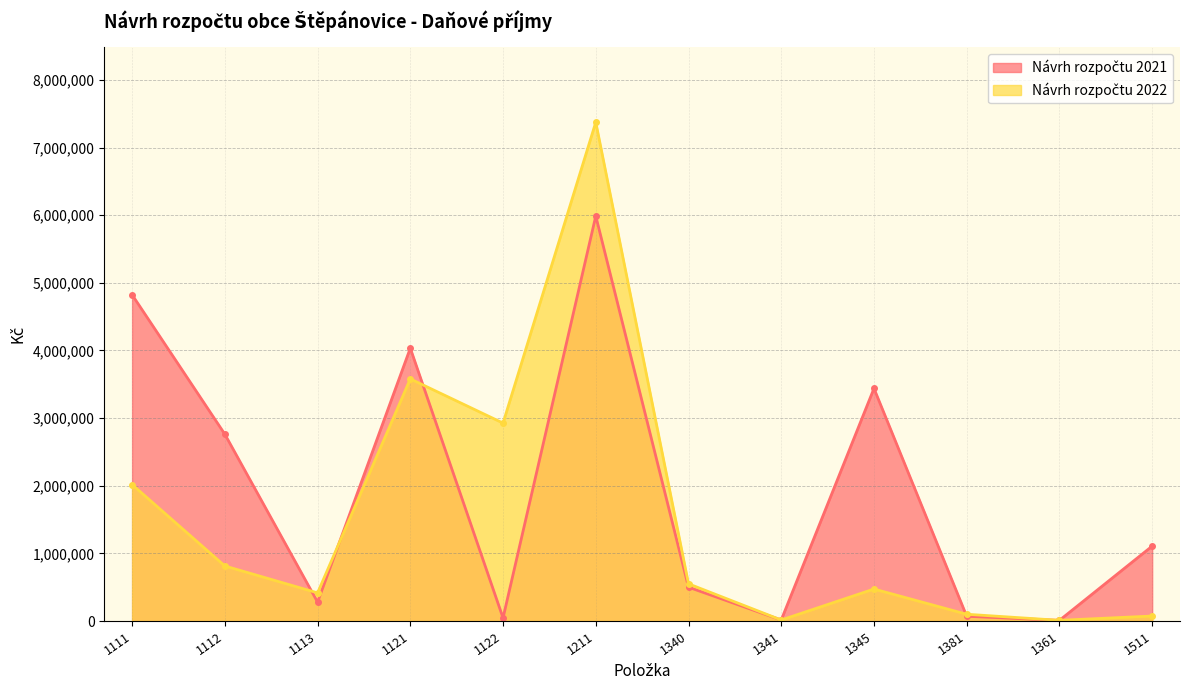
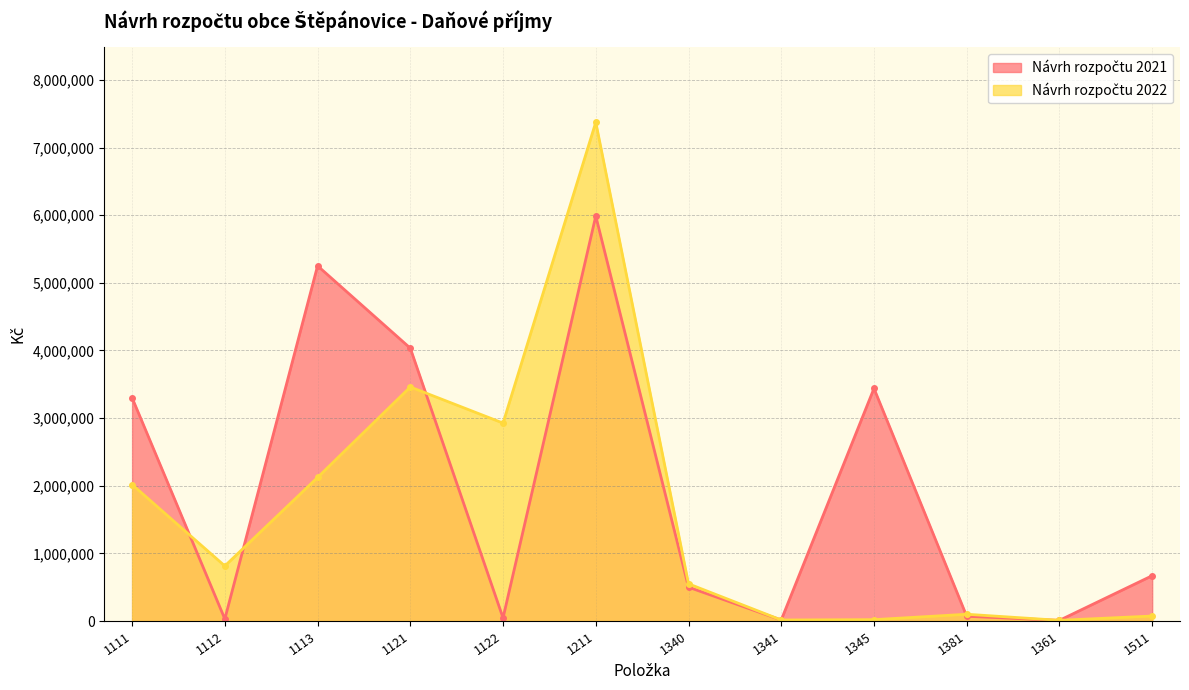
  {
    "Návrh rozpočtu 2021": {
-     "1111": "4,800,000",
-     "1112": "2,800,000",
-     "1113": "300,000",
+     "1111": "3,300,000",
+     "1112": "0",
+     "1113": "5,300,000",
      "1121": "4,000,000",
      "1122": "0",
      "1211": "6,000,000",
      "1340": "500,000",
      "1345": "3,400,000",
-     "1511": "1,100,000"
+     "1511": "700,000"
    },
    "Návrh rozpočtu 2022": {
      "1111": "2,000,000",
      "1112": "800,000",
-     "1113": "400,000",
-     "1121": "3,600,000",
+     "1113": "2,100,000",
+     "1121": "3,500,000",
      "1122": "2,900,000",
      "1211": "7,400,000",
      "1340": "600,000",
-     "1345": "500,000",
+     "1345": "0",
      "1511": "100,000"
    }
  }
